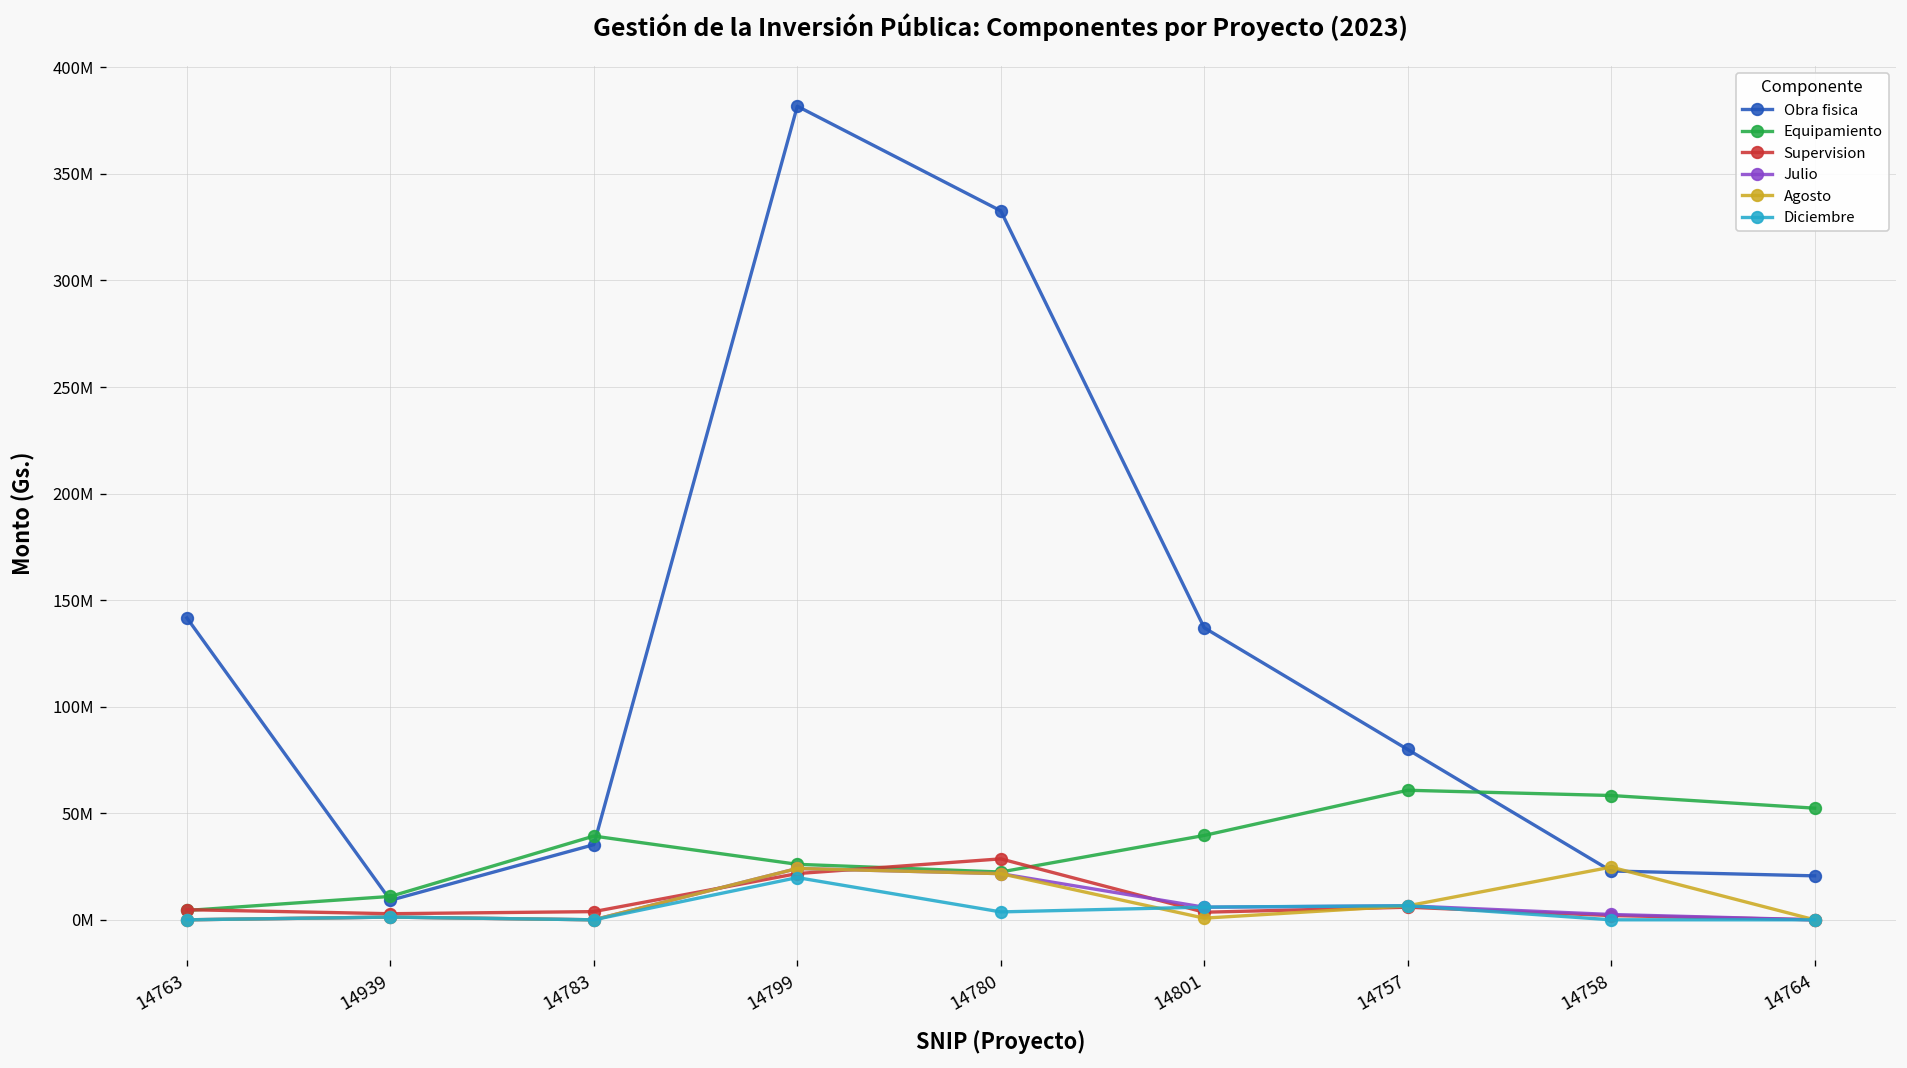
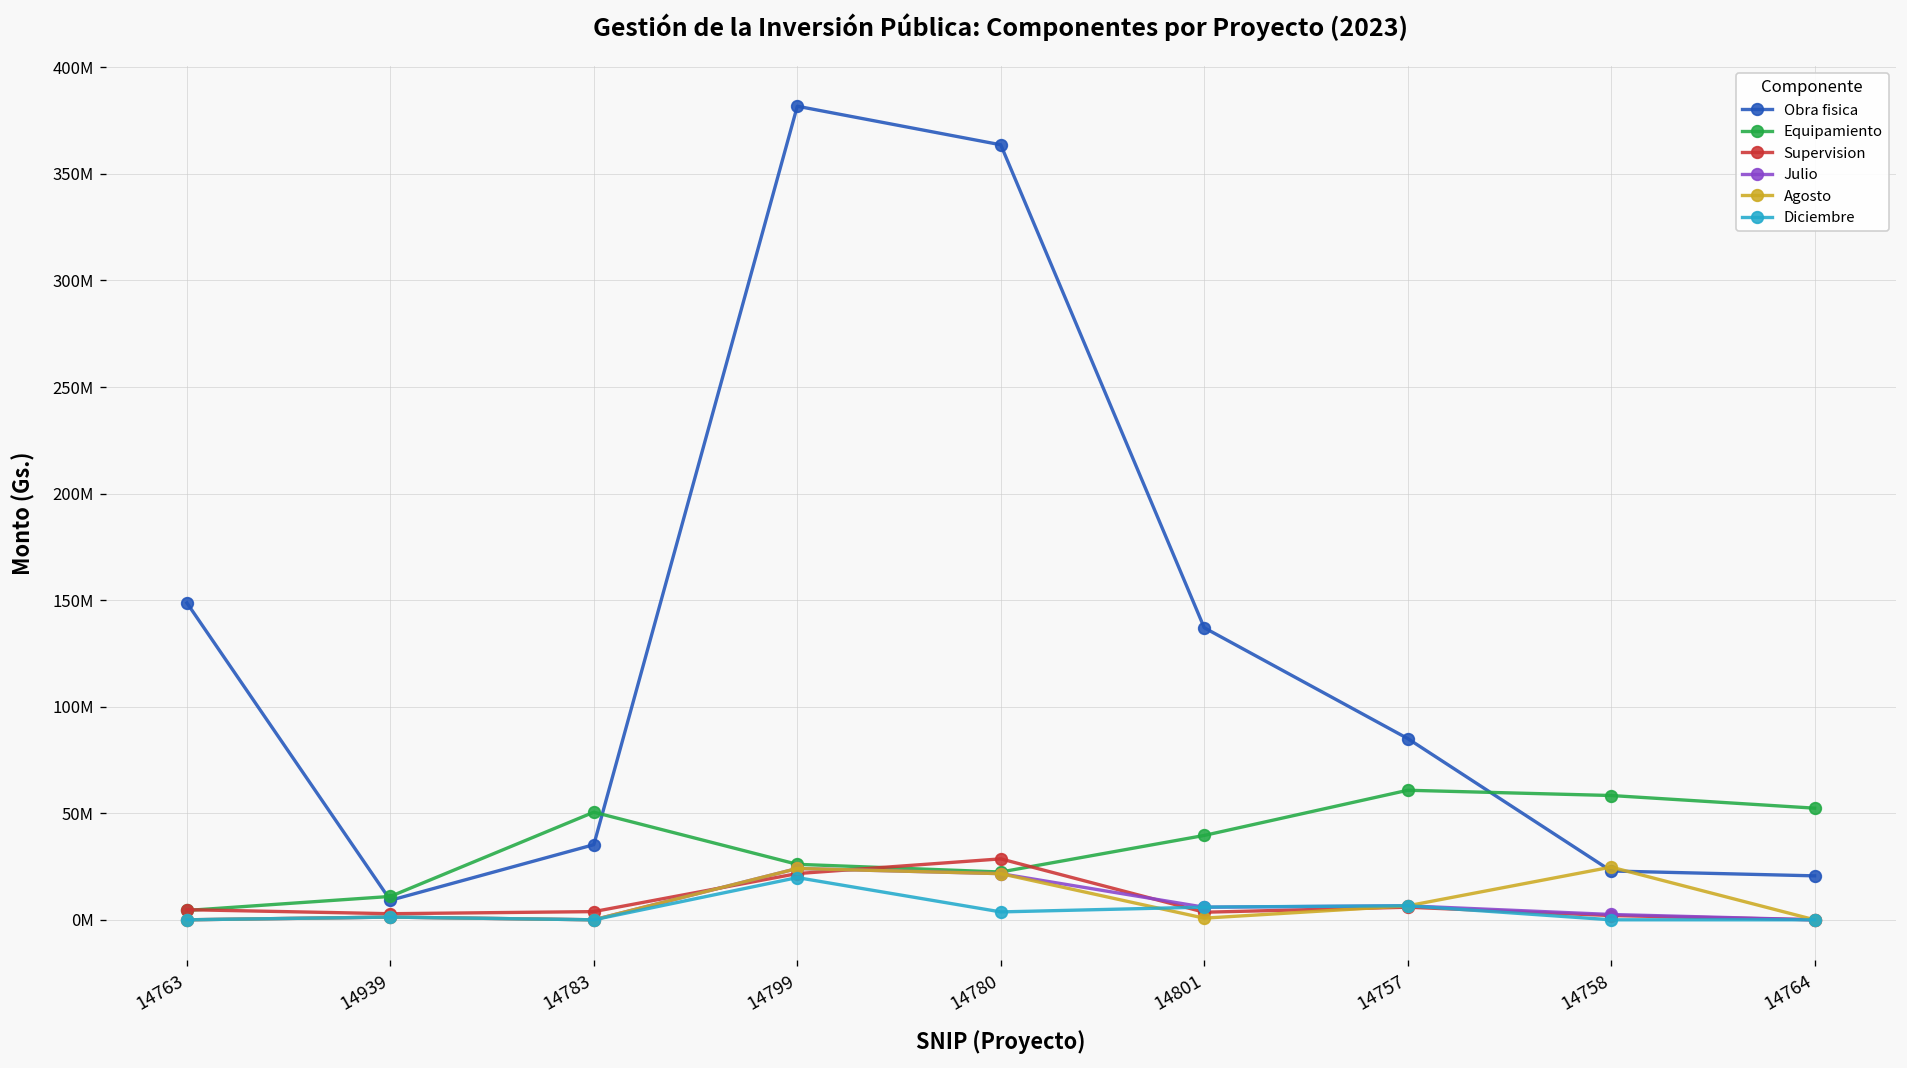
  {
    "Obra fisica": {
-     "14763": 142000000,
+     "14763": 149000000,
      "14939": 9000000,
      "14783": 35000000,
      "14799": 382000000,
-     "14780": 333000000,
+     "14780": 364000000,
      "14801": 137000000,
-     "14757": 80000000,
+     "14757": 85000000,
      "14758": 23000000,
      "14764": 21000000
    },
    "Equipamiento": {
      "14939": 11000000,
-     "14783": 39000000,
+     "14783": 51000000,
      "14799": 26000000,
      "14801": 40000000,
      "14757": 61000000,
      "14758": 58000000,
      "14764": 52000000
    },
    "Supervision": {
      "14939": 3000000,
      "14783": 4000000,
      "14799": 22000000,
      "14780": 29000000,
      "14801": 4000000
    },
    "Agosto": {
      "14801": 1000000,
      "14758": 25000000
    },
    "Diciembre": {
      "14799": 20000000,
      "14780": 4000000,
      "14758": 0
    }
  }
